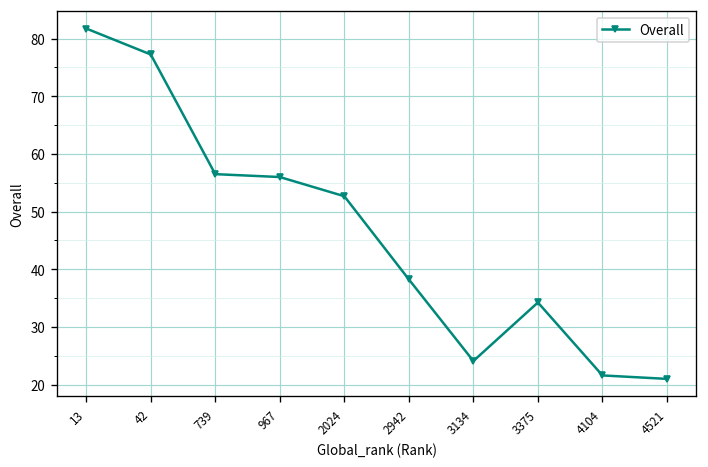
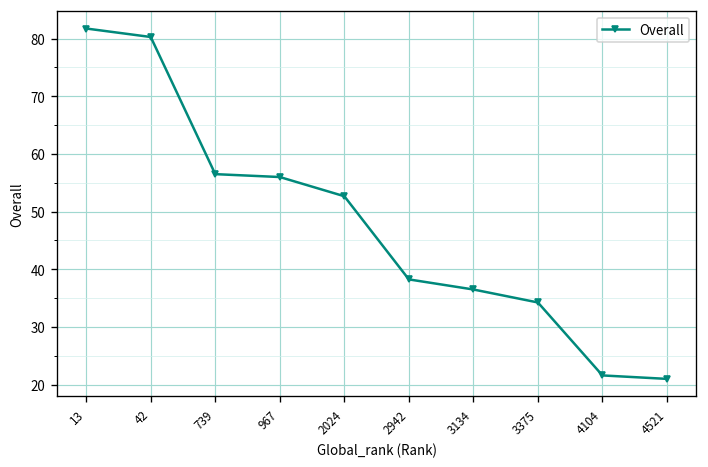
  {
    "13": 82,
-   "42": 77,
+   "42": 80,
    "739": 57,
    "967": 56,
    "2024": 53,
    "2942": 38,
-   "3134": 24,
+   "3134": 37,
    "3375": 34,
    "4104": 22,
    "4521": 21
  }
